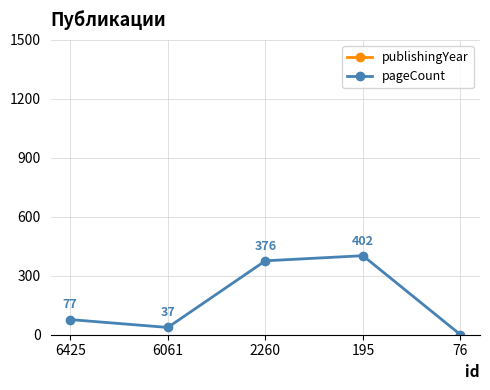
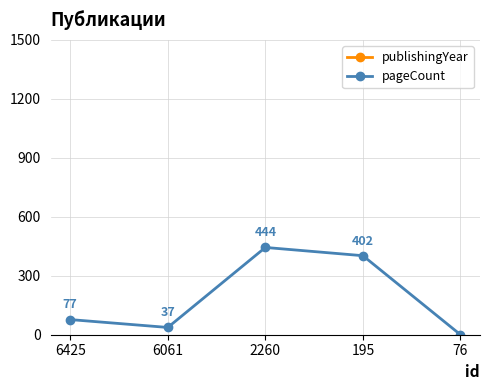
  {
    "pageCount": {
      "6425": 77,
      "6061": 37,
-     "2260": 376,
+     "2260": 444,
      "195": 402
    }
  }
